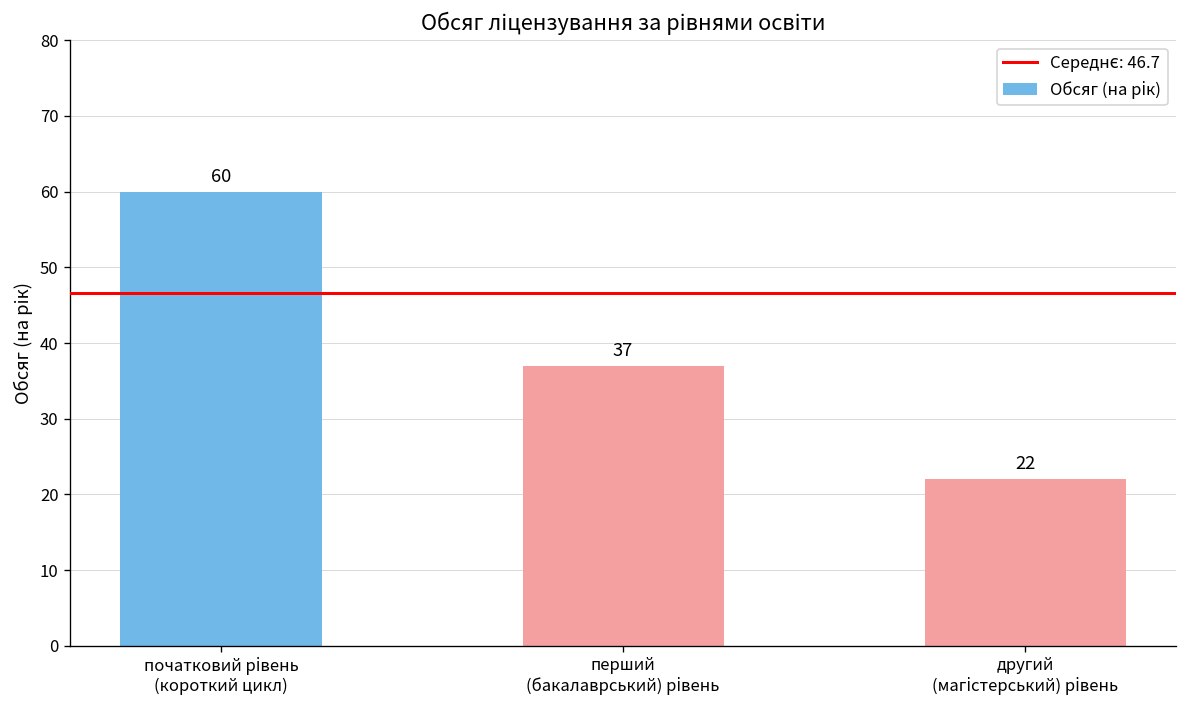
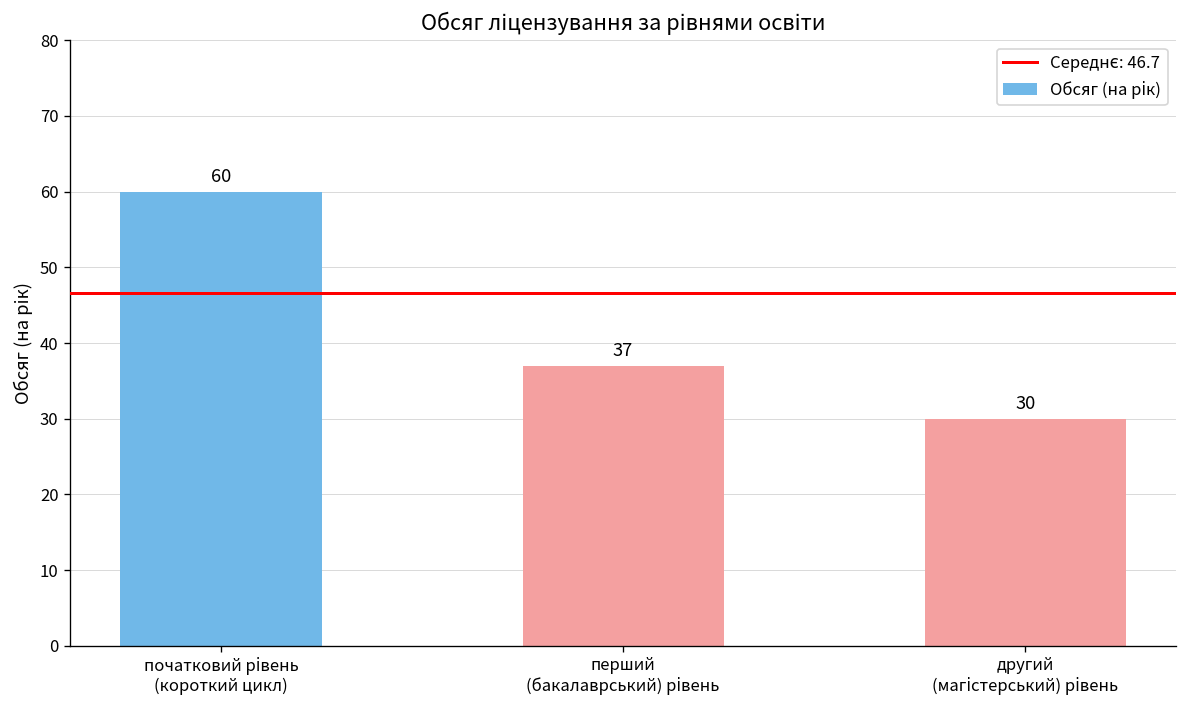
  {
    "початковий рівень (короткий цикл)": 60,
    "перший (бакалаврський) рівень": 37,
-   "другий (магістерський) рівень": 22
+   "другий (магістерський) рівень": 30
  }
